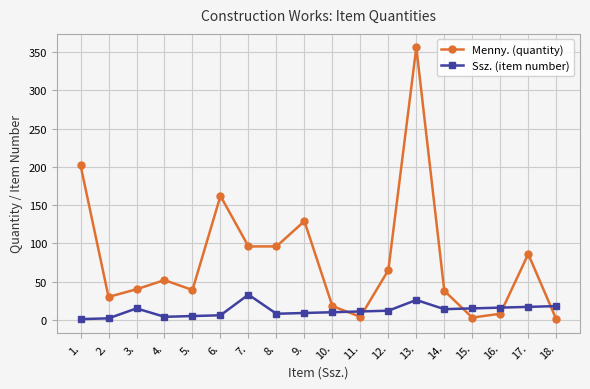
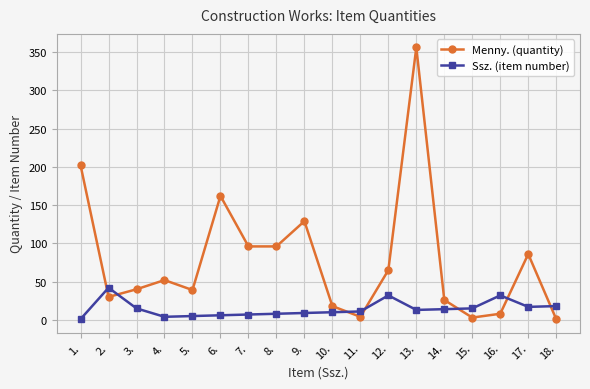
  {
    "Menny. (quantity)": {
      "1.": 200,
      "2.": 30,
      "3.": 40,
      "4.": 50,
      "5.": 40,
      "6.": 160,
      "7.": 100,
      "8.": 100,
      "9.": 130,
      "10.": 20,
      "11.": 0,
      "12.": 70,
      "13.": 360,
-     "14.": 40,
+     "14.": 30,
      "15.": 0,
      "16.": 10,
      "17.": 90,
      "18.": 0
    },
    "Ssz. (item number)": {
      "1.": 0,
-     "2.": 0,
+     "2.": 40,
      "3.": 20,
      "4.": 0,
      "5.": 10,
      "6.": 10,
-     "7.": 30,
+     "7.": 10,
      "8.": 10,
      "9.": 10,
      "10.": 10,
      "11.": 10,
-     "12.": 10,
-     "13.": 30,
+     "12.": 30,
+     "13.": 10,
      "14.": 10,
      "15.": 20,
-     "16.": 20,
+     "16.": 30,
      "17.": 20,
      "18.": 20
    }
  }
